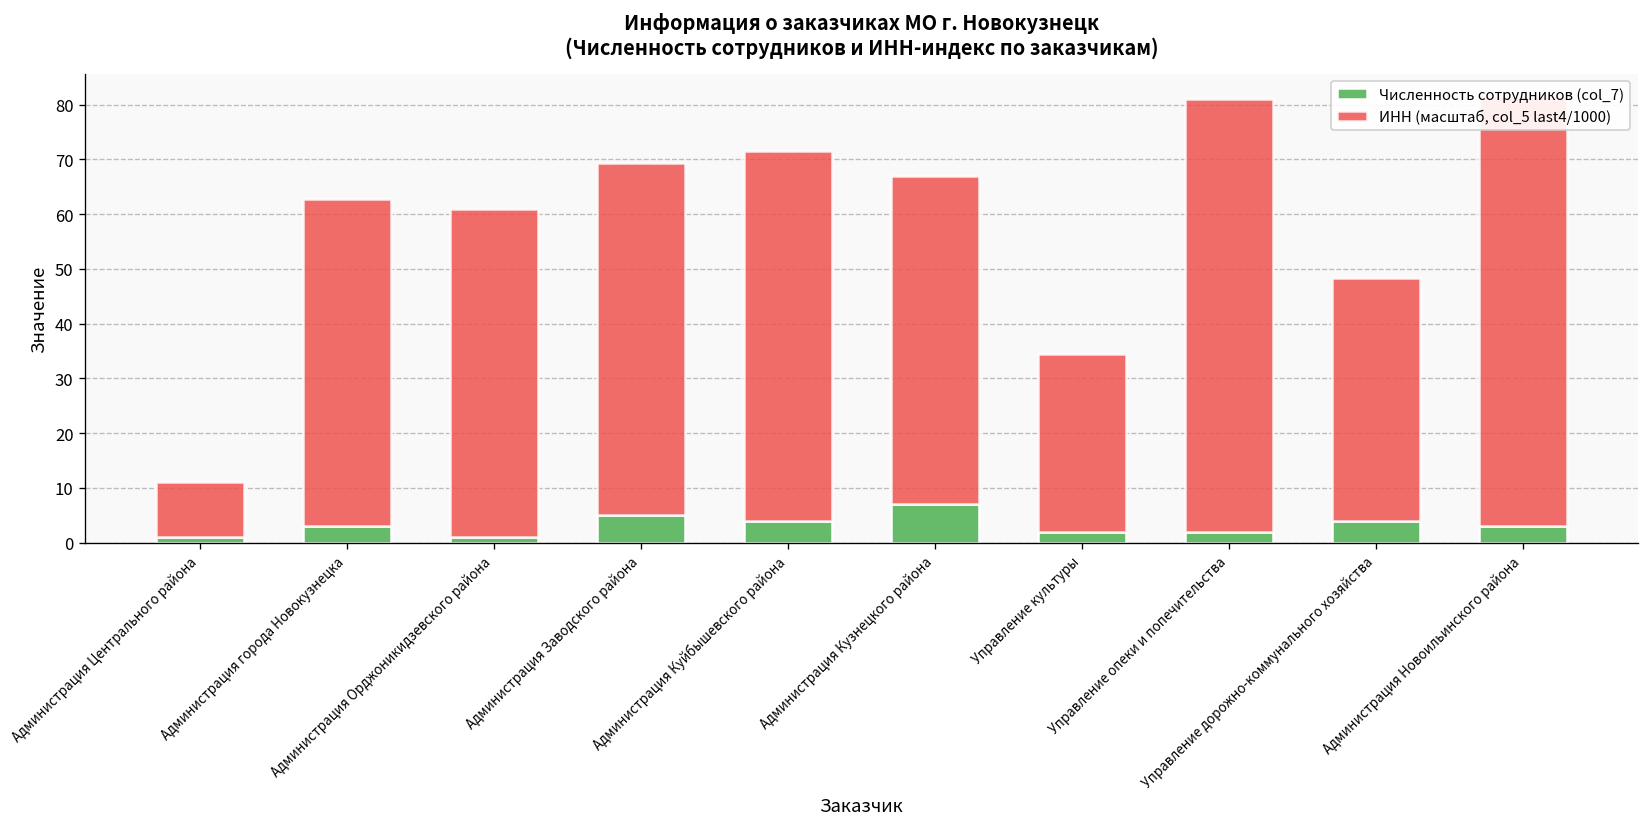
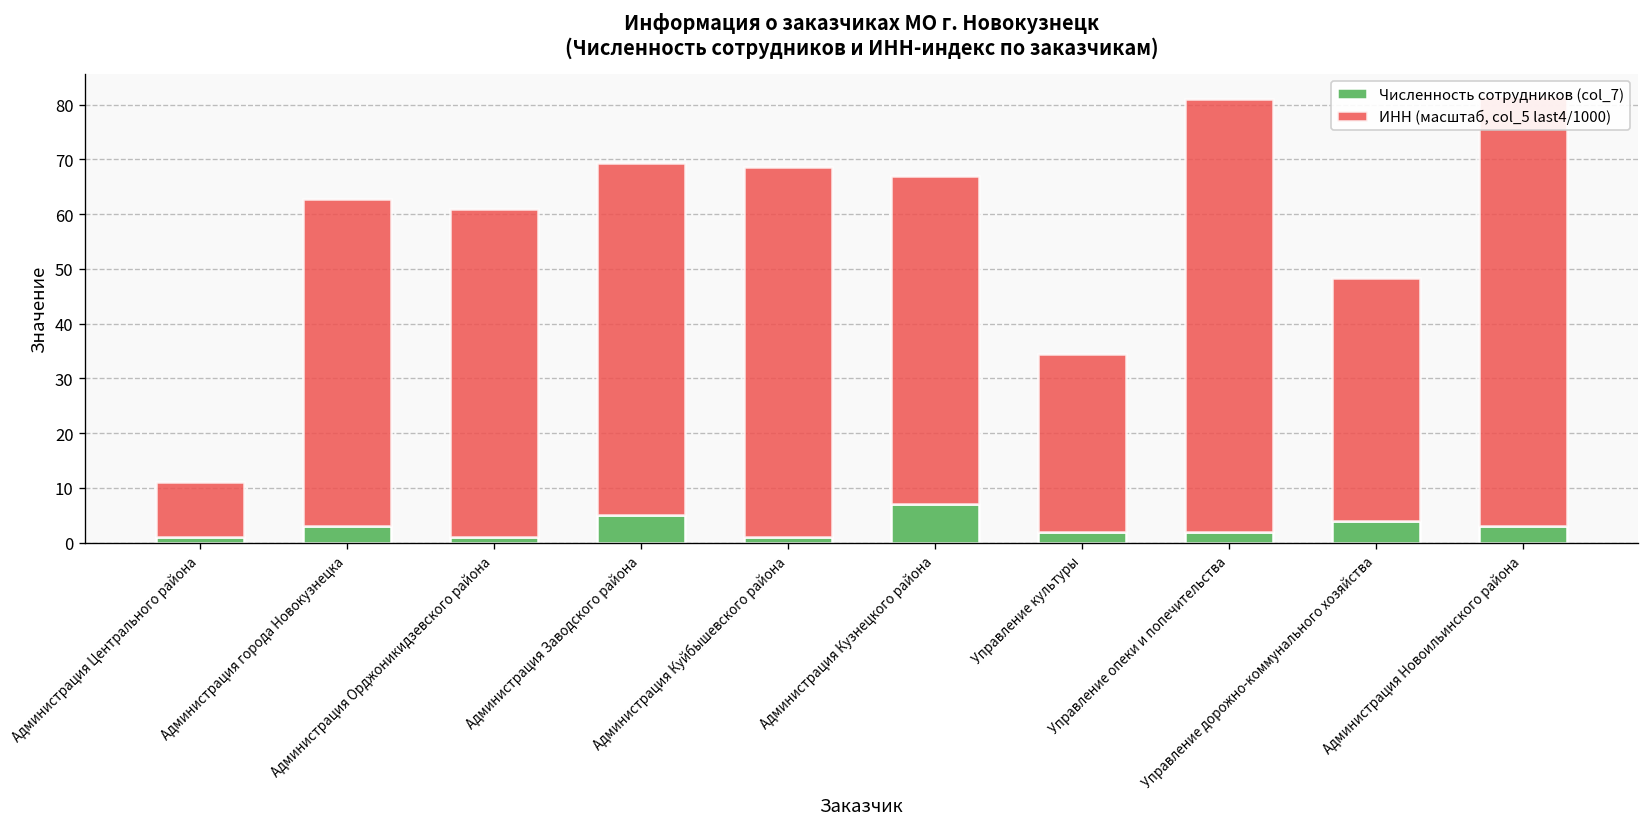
  {
    "Численность сотрудников (col_7)": {
      "Администрация Центрального района": 1,
      "Администрация города Новокузнецка": 3,
      "Администрация Орджоникидзевского района": 1,
      "Администрация Заводского района": 5,
-     "Администрация Куйбышевского района": 4,
+     "Администрация Куйбышевского района": 1,
      "Администрация Кузнецкого района": 7,
      "Управление культуры": 2,
      "Управление опеки и попечительства": 2,
      "Управление дорожно-коммунального хозяйства": 4,
      "Администрация Новоильинского района": 3
    },
    "ИНН (масштаб, col_5 last4/1000)": {
      "Администрация Центрального района": 10,
      "Администрация города Новокузнецка": 60,
      "Администрация Орджоникидзевского района": 60,
      "Администрация Заводского района": 64,
      "Администрация Куйбышевского района": 68,
      "Администрация Кузнецкого района": 60,
      "Управление культуры": 33,
      "Управление опеки и попечительства": 79,
      "Управление дорожно-коммунального хозяйства": 44
    }
  }
